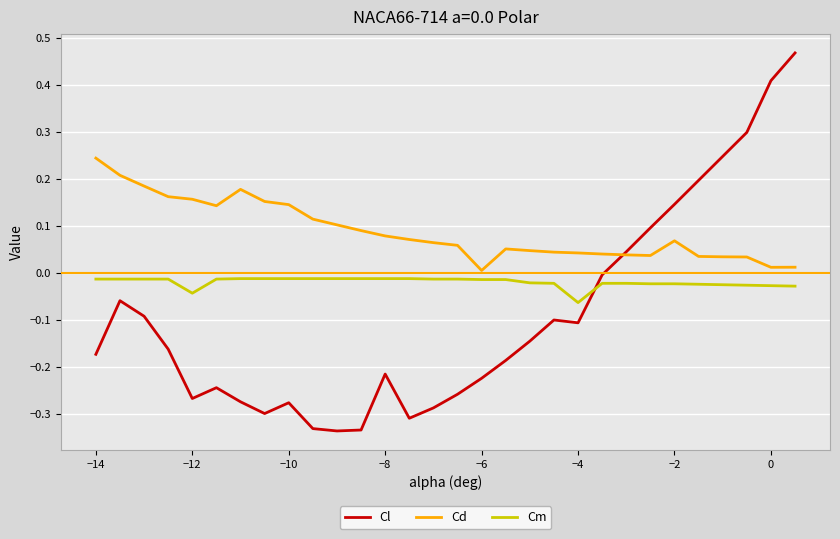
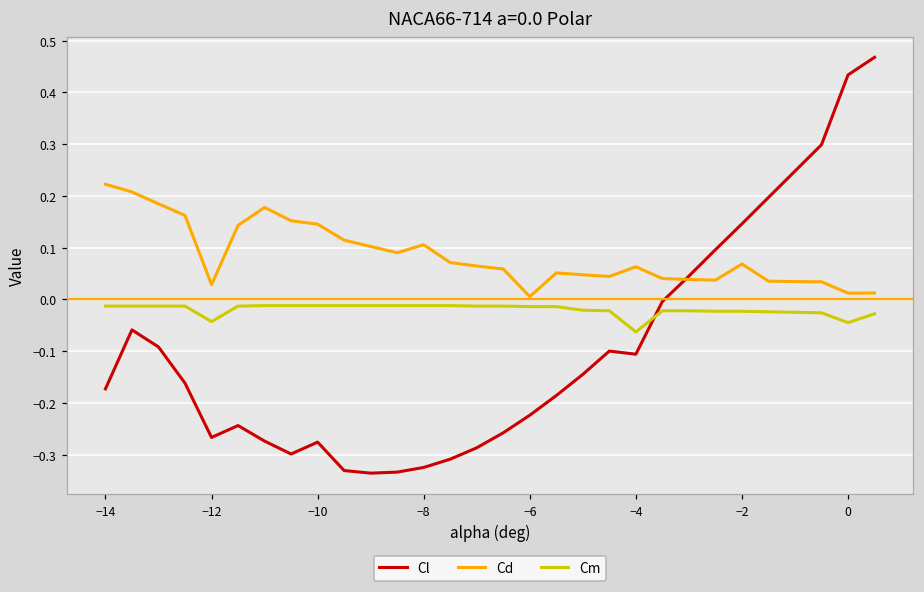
  {
    "Cl": {
      "−14": -0.17,
      "−12": -0.27,
      "−10": -0.28,
-     "−8": -0.22,
+     "−8": -0.33,
      "−6": -0.22,
      "−4": -0.11,
      "−2": 0.15,
-     "0": 0.41
+     "0": 0.43
    },
    "Cd": {
-     "−14": 0.24,
-     "−12": 0.16,
+     "−14": 0.22,
+     "−12": 0.03,
      "−10": 0.15,
-     "−8": 0.08,
+     "−8": 0.11,
      "−6": 0.01,
-     "−4": 0.04,
+     "−4": 0.06,
      "−2": 0.07,
      "0": 0.01
    },
    "Cm": {
      "−14": -0.01,
      "−12": -0.04,
      "−10": -0.01,
      "−8": -0.01,
      "−6": -0.01,
      "−4": -0.06,
      "−2": -0.02,
-     "0": -0.03
+     "0": -0.05
    }
  }
